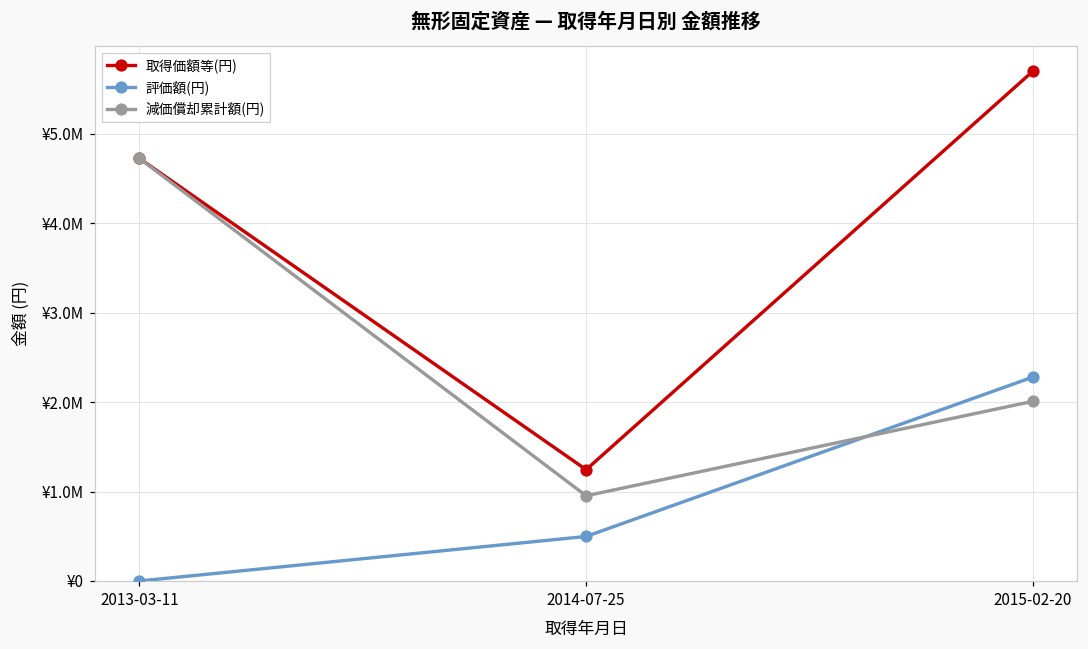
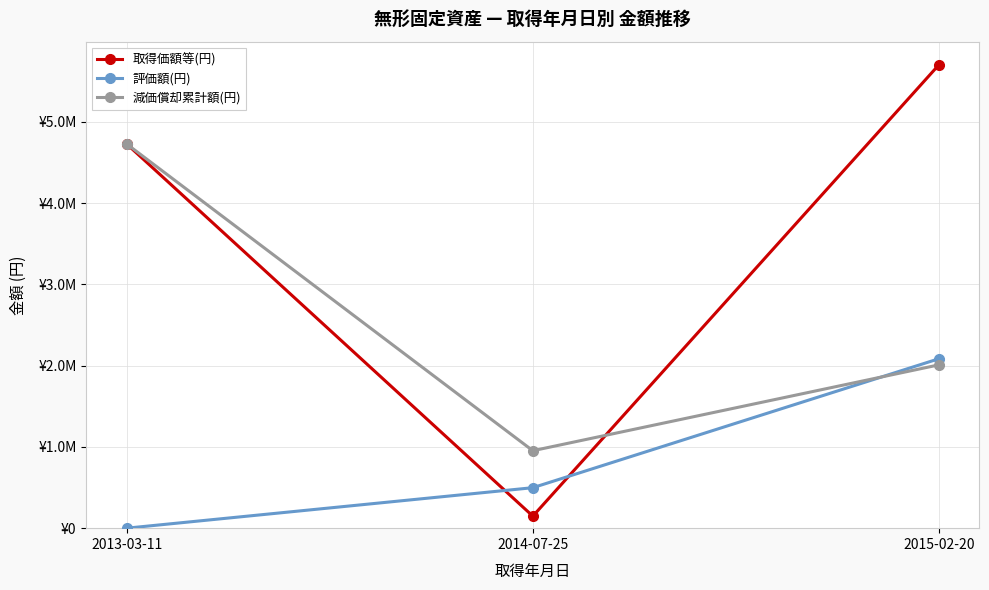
  {
    "取得価額等(円)": {
-     "2014-07-25": "¥1200000",
+     "2014-07-25": "¥100000",
      "2015-02-20": "¥5700000"
    },
    "評価額(円)": {
      "2013-03-11": "¥0",
      "2014-07-25": "¥500000",
-     "2015-02-20": "¥2300000"
+     "2015-02-20": "¥2100000"
    },
    "減価償却累計額(円)": {
      "2014-07-25": "¥1000000",
      "2015-02-20": "¥2000000"
    }
  }
